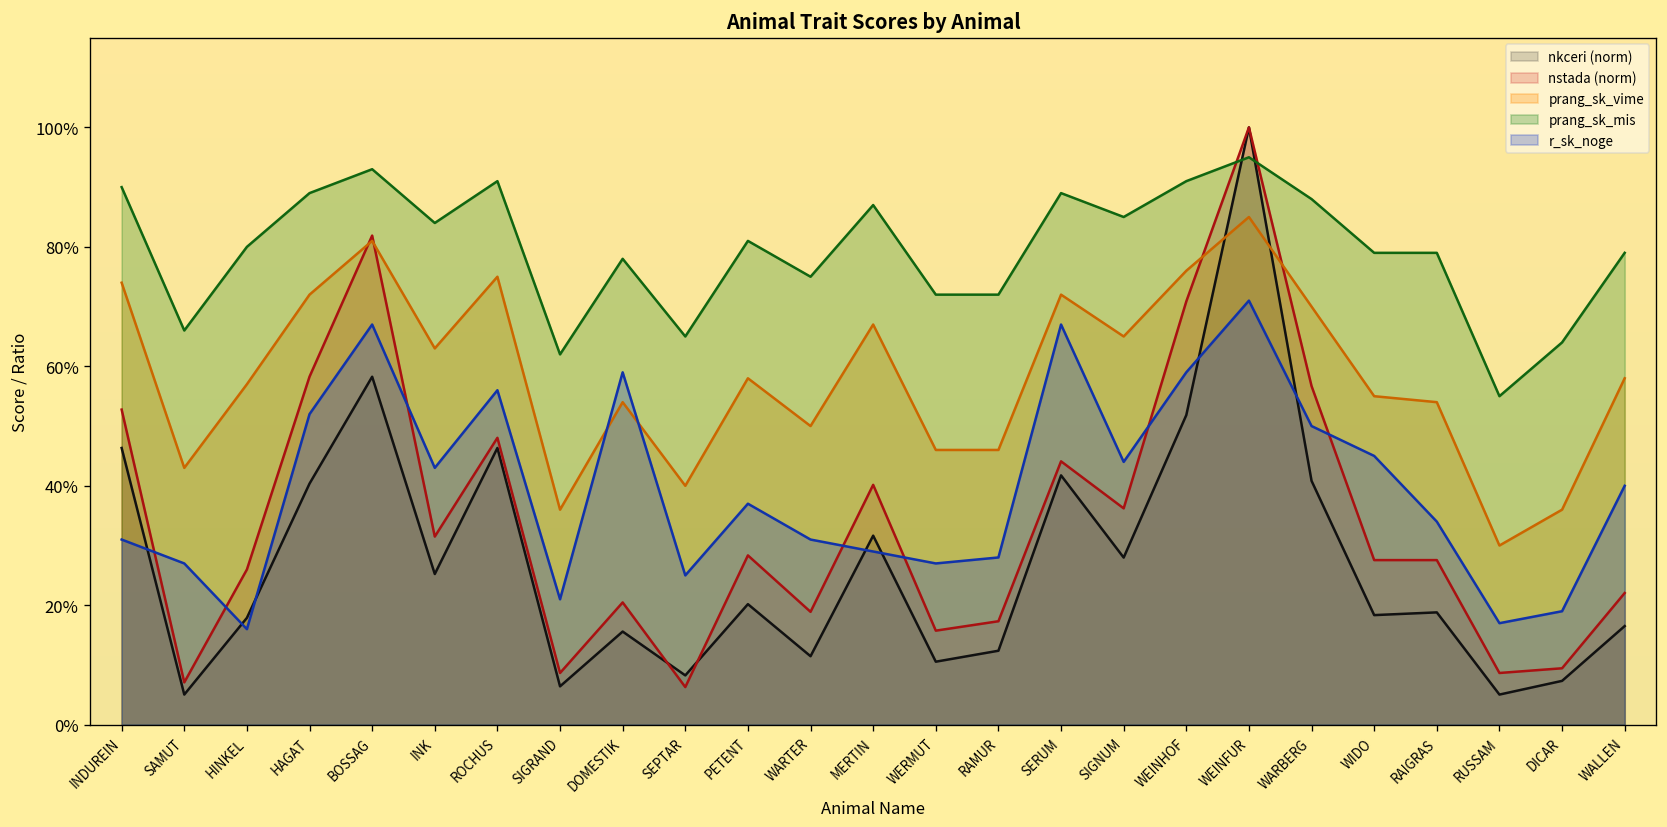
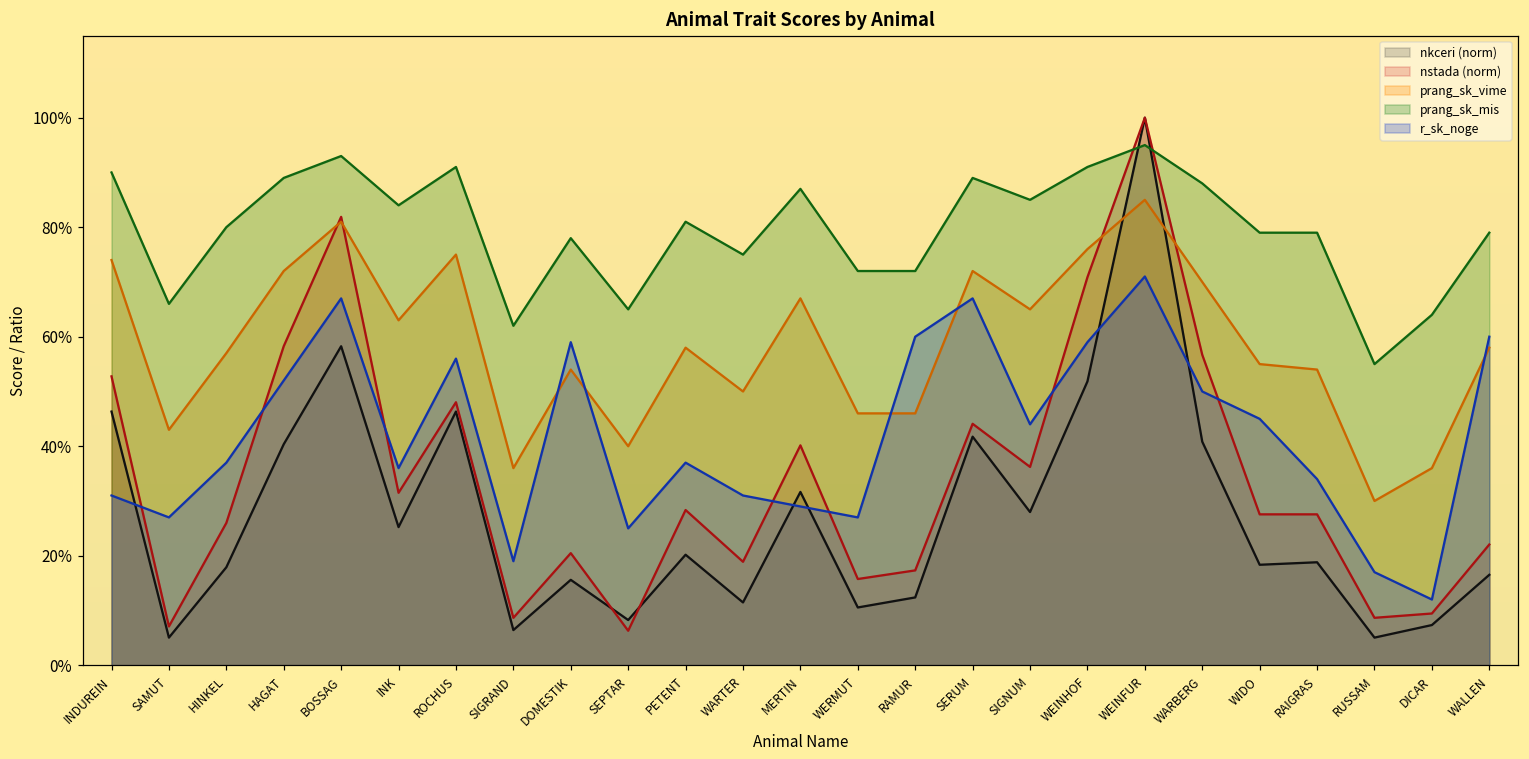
  {
    "r_sk_noge": {
      "INDUREIN": "31%",
      "SAMUT": "27%",
-     "HINKEL": "16%",
+     "HINKEL": "37%",
      "HAGAT": "52%",
      "BOSSAG": "67%",
-     "INK": "43%",
+     "INK": "36%",
      "ROCHUS": "56%",
-     "SIGRAND": "21%",
+     "SIGRAND": "19%",
      "DOMESTIK": "59%",
      "SEPTAR": "25%",
      "PETENT": "37%",
      "WARTER": "31%",
      "MERTIN": "29%",
      "WERMUT": "27%",
-     "RAMUR": "28%",
+     "RAMUR": "60%",
      "SERUM": "67%",
      "SIGNUM": "44%",
      "WEINHOF": "59%",
      "WEINFUR": "71%",
      "WARBERG": "50%",
      "WIDO": "45%",
      "RAIGRAS": "34%",
      "RUSSAM": "17%",
-     "DICAR": "19%",
-     "WALLEN": "40%"
+     "DICAR": "12%",
+     "WALLEN": "60%"
    }
  }
